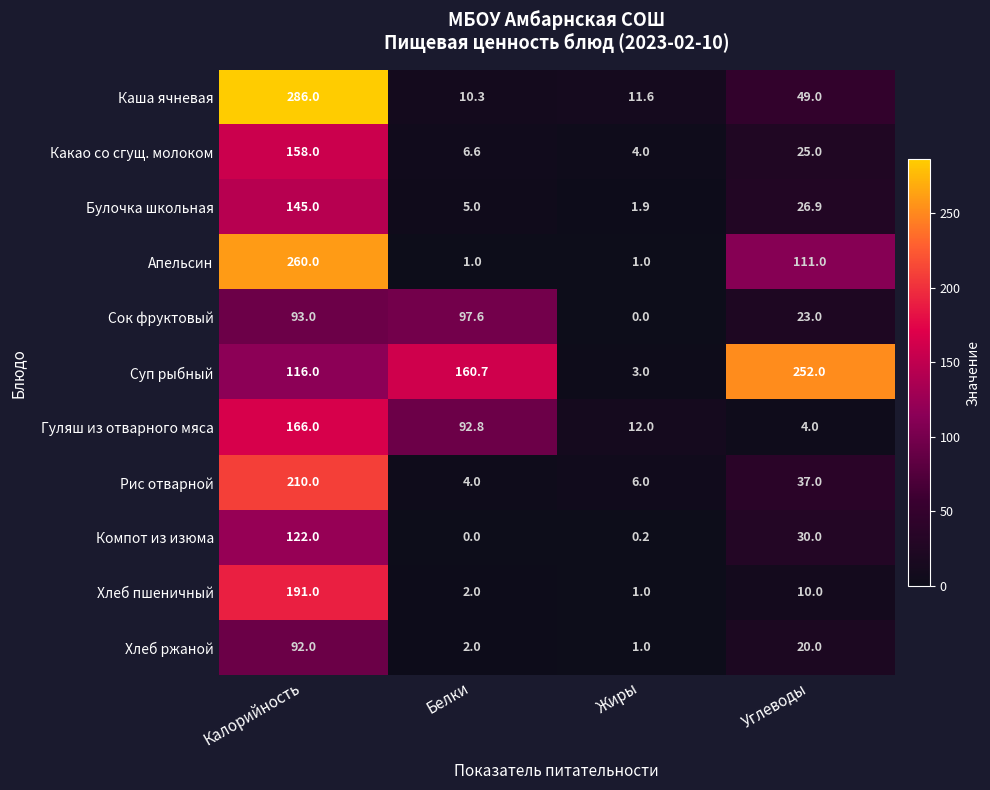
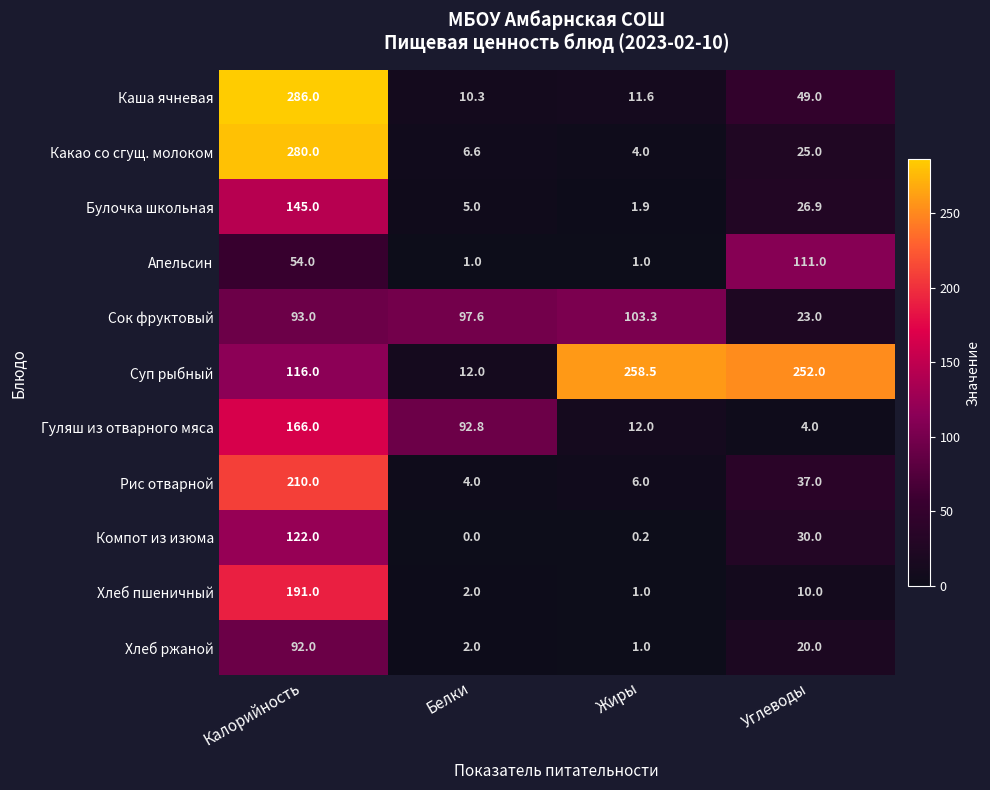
  {
    "Каша ячневая": {
      "Калорийность": 286.0,
      "Белки": 10.3,
      "Жиры": 11.6,
      "Углеводы": 49.0
    },
    "Какао со сгущ. молоком": {
-     "Калорийность": 158.0,
+     "Калорийность": 280.0,
      "Белки": 6.6,
      "Жиры": 4.0,
      "Углеводы": 25.0
    },
    "Булочка школьная": {
      "Калорийность": 145.0,
      "Белки": 5.0,
      "Жиры": 1.9,
      "Углеводы": 26.9
    },
    "Апельсин": {
-     "Калорийность": 260.0,
+     "Калорийность": 54.0,
      "Белки": 1.0,
      "Жиры": 1.0,
      "Углеводы": 111.0
    },
    "Сок фруктовый": {
      "Калорийность": 93.0,
      "Белки": 97.6,
-     "Жиры": 0.0,
+     "Жиры": 103.3,
      "Углеводы": 23.0
    },
    "Суп рыбный": {
      "Калорийность": 116.0,
-     "Белки": 160.7,
-     "Жиры": 3.0,
+     "Белки": 12.0,
+     "Жиры": 258.5,
      "Углеводы": 252.0
    },
    "Гуляш из отварного мяса": {
      "Калорийность": 166.0,
      "Белки": 92.8,
      "Жиры": 12.0,
      "Углеводы": 4.0
    },
    "Рис отварной": {
      "Калорийность": 210.0,
      "Белки": 4.0,
      "Жиры": 6.0,
      "Углеводы": 37.0
    },
    "Компот из изюма": {
      "Калорийность": 122.0,
      "Белки": 0.0,
      "Жиры": 0.2,
      "Углеводы": 30.0
    },
    "Хлеб пшеничный": {
      "Калорийность": 191.0,
      "Белки": 2.0,
      "Жиры": 1.0,
      "Углеводы": 10.0
    },
    "Хлеб ржаной": {
      "Калорийность": 92.0,
      "Белки": 2.0,
      "Жиры": 1.0,
      "Углеводы": 20.0
    }
  }
